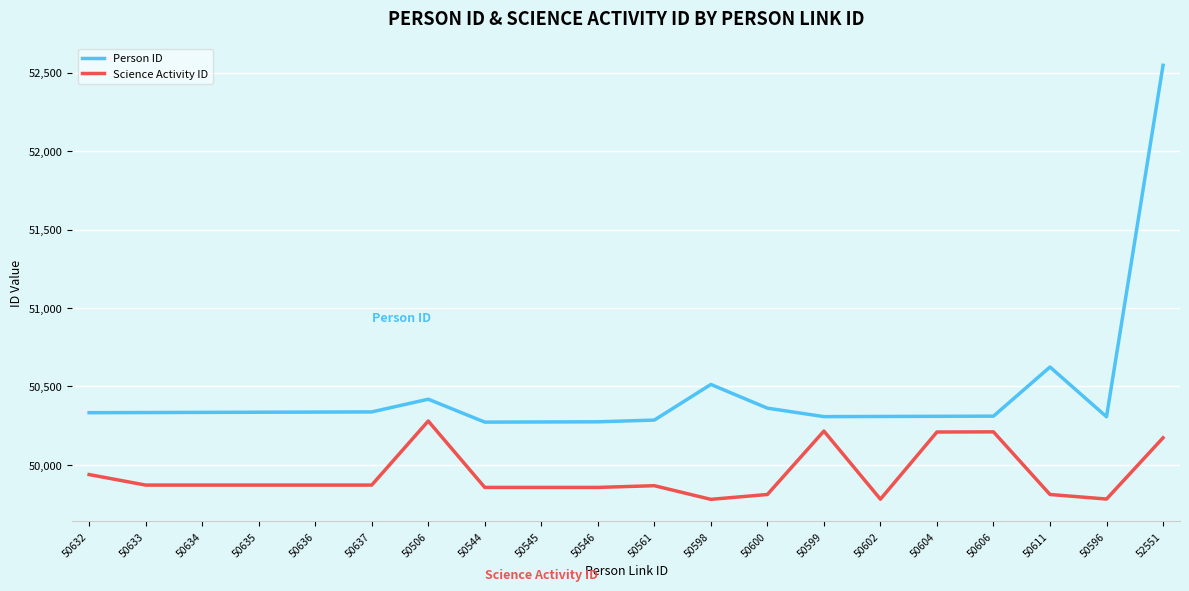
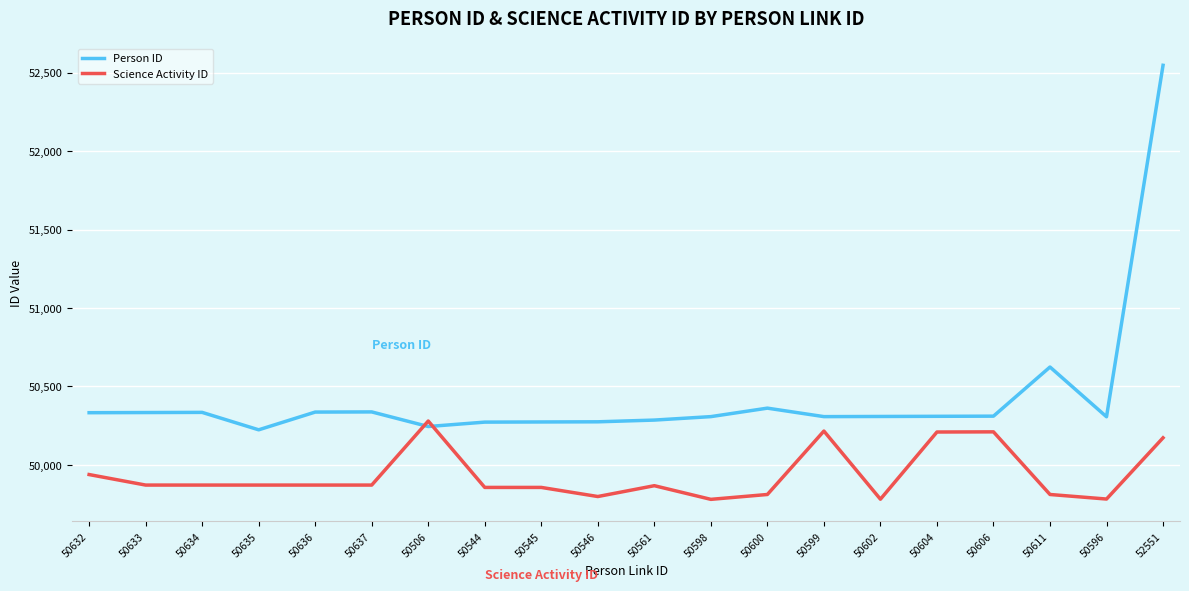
  {
    "Person ID": {
      "50632": "50,330",
      "50633": "50,330",
      "50634": "50,340",
-     "50635": "50,340",
+     "50635": "50,220",
      "50636": "50,340",
      "50637": "50,340",
-     "50506": "50,420",
+     "50506": "50,250",
      "50544": "50,270",
      "50545": "50,270",
      "50546": "50,280",
      "50561": "50,290",
-     "50598": "50,510",
+     "50598": "50,310",
      "50600": "50,360",
      "50599": "50,310",
      "50602": "50,310",
      "50604": "50,310",
      "50606": "50,310",
      "50611": "50,620",
      "50596": "50,310",
      "52551": "52,550"
    },
    "Science Activity ID": {
      "50632": "49,940",
      "50633": "49,870",
      "50634": "49,870",
      "50635": "49,870",
      "50636": "49,870",
      "50637": "49,870",
      "50506": "50,280",
      "50544": "49,860",
      "50545": "49,860",
-     "50546": "49,860",
+     "50546": "49,800",
      "50561": "49,870",
      "50598": "49,780",
      "50600": "49,810",
      "50599": "50,220",
      "50602": "49,780",
      "50604": "50,210",
      "50606": "50,210",
      "50611": "49,810",
      "50596": "49,780",
      "52551": "50,170"
    }
  }
